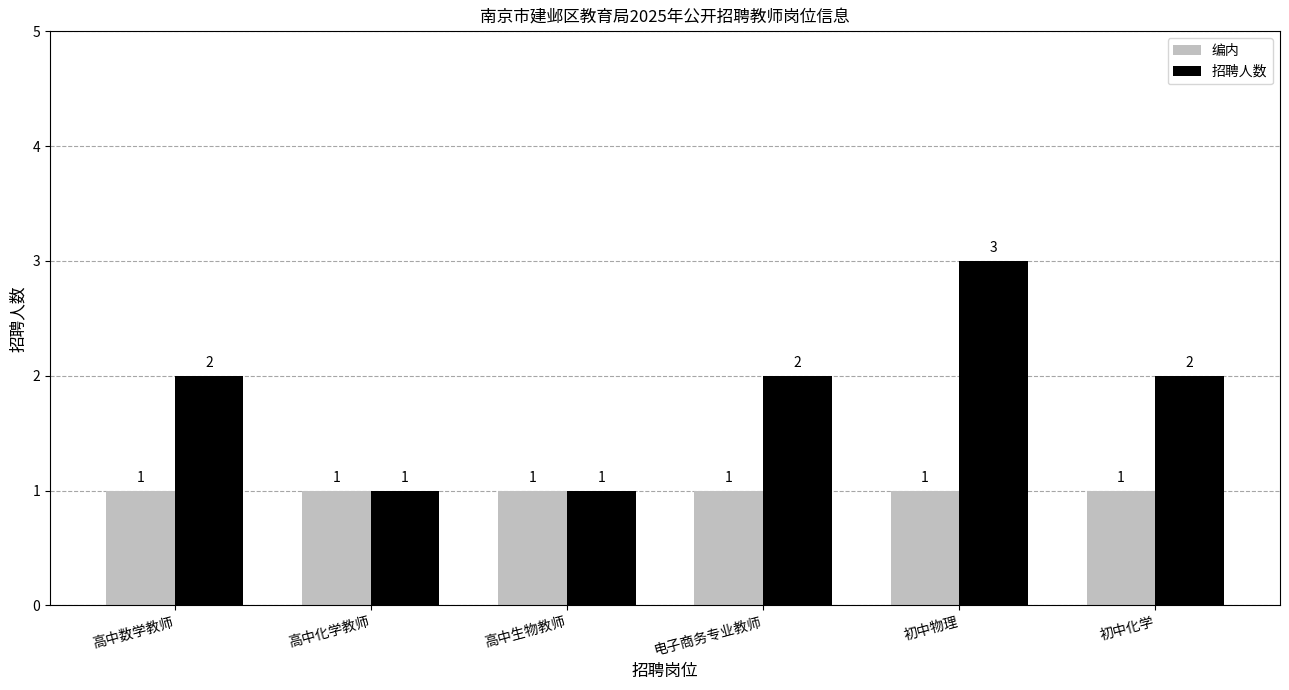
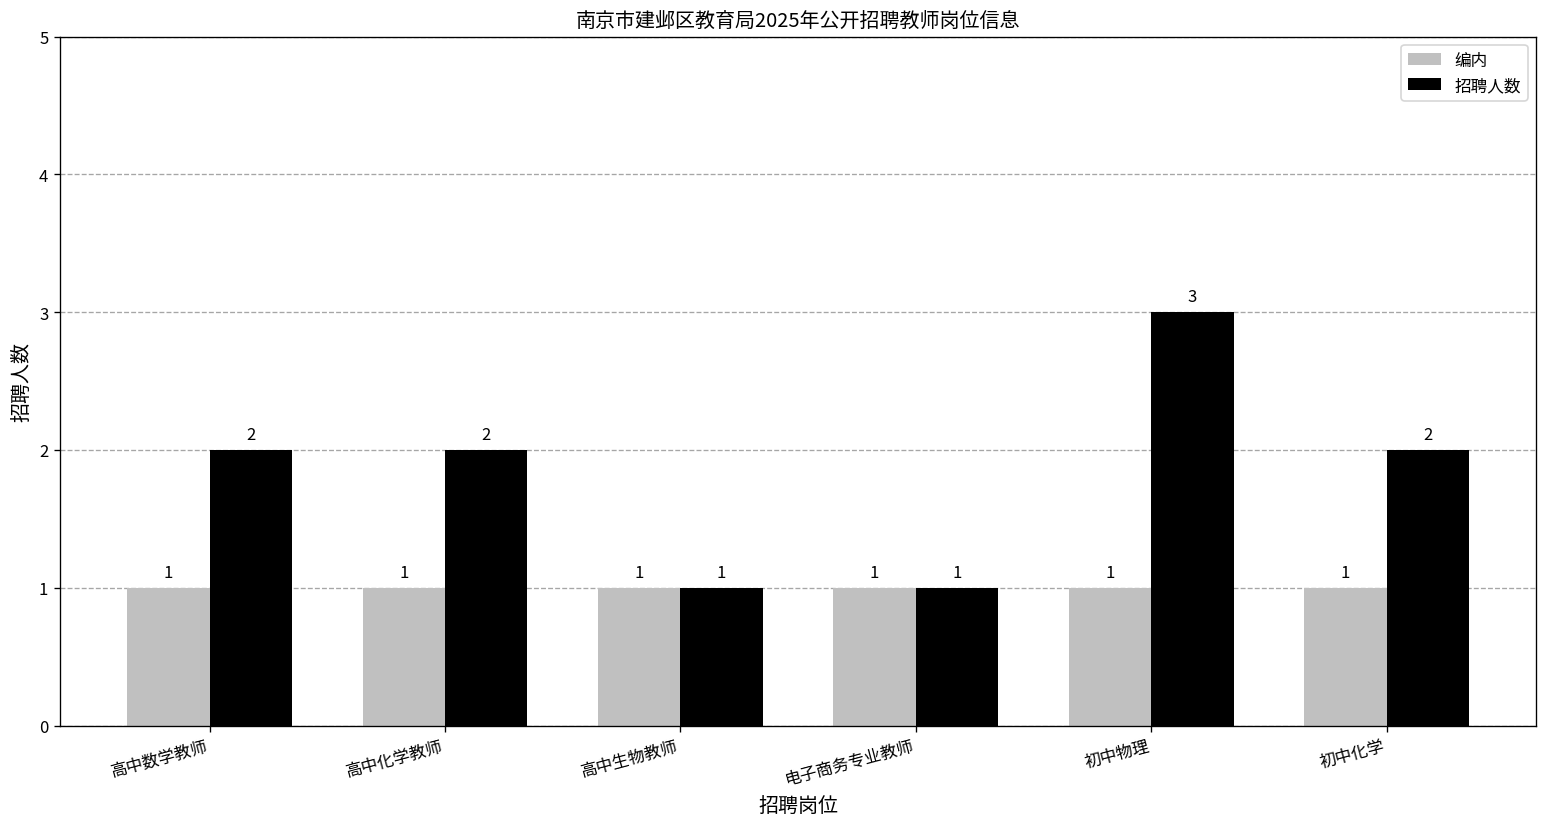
  {
    "编内": {
      "高中数学教师": 1,
      "高中化学教师": 1,
      "高中生物教师": 1,
      "电子商务专业教师": 1,
      "初中物理": 1,
      "初中化学": 1
    },
    "招聘人数": {
      "高中数学教师": 2,
-     "高中化学教师": 1,
+     "高中化学教师": 2,
      "高中生物教师": 1,
-     "电子商务专业教师": 2,
+     "电子商务专业教师": 1,
      "初中物理": 3,
      "初中化学": 2
    }
  }
